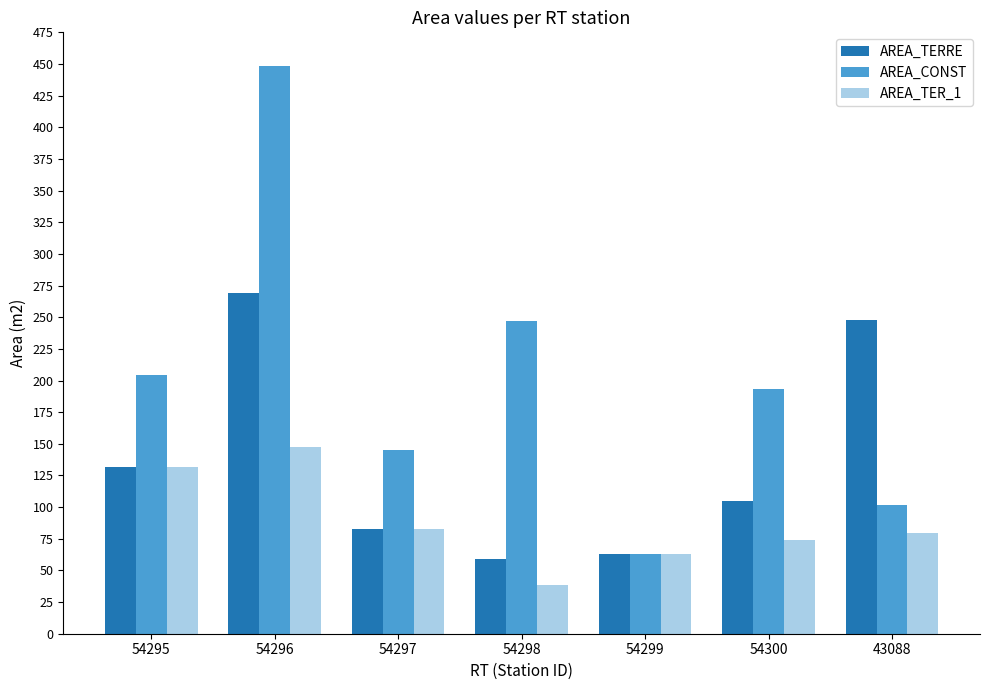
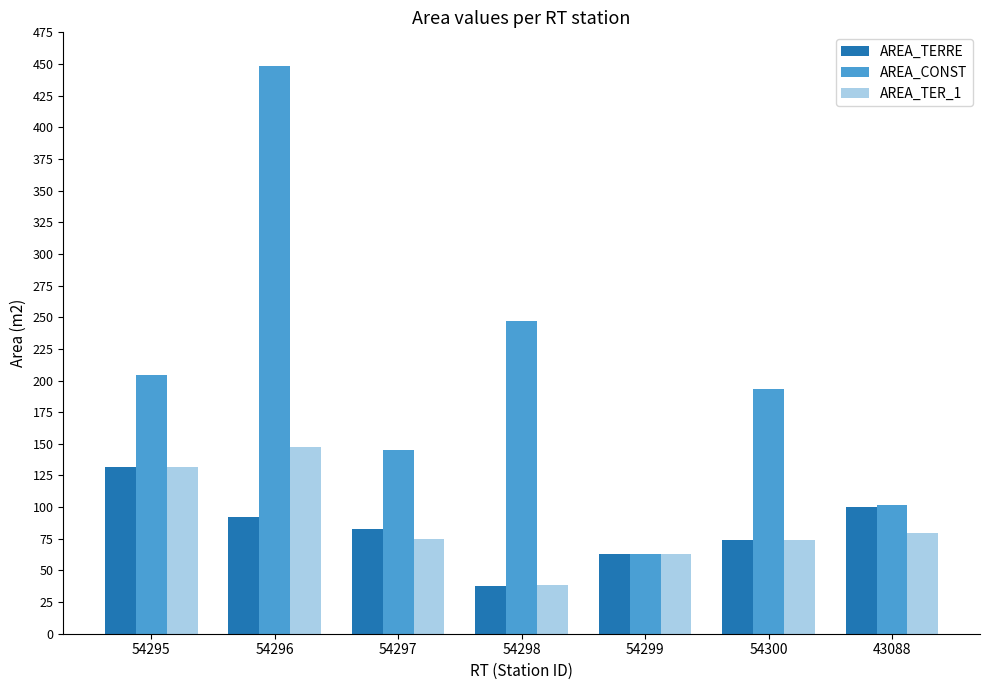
  {
    "AREA_TERRE": {
      "54295": 132,
-     "54296": 269,
+     "54296": 93,
      "54297": 83,
-     "54298": 59,
+     "54298": 38,
      "54299": 63,
-     "54300": 105,
-     "43088": 248
+     "54300": 74,
+     "43088": 100
    },
    "AREA_CONST": {
      "54295": 204,
      "54296": 448,
      "54297": 145,
      "54298": 247,
      "54299": 63,
      "54300": 194,
      "43088": 101
    },
    "AREA_TER_1": {
      "54295": 132,
      "54296": 147,
-     "54297": 83,
+     "54297": 75,
      "54298": 39,
      "54299": 63,
      "54300": 74,
      "43088": 80
    }
  }
